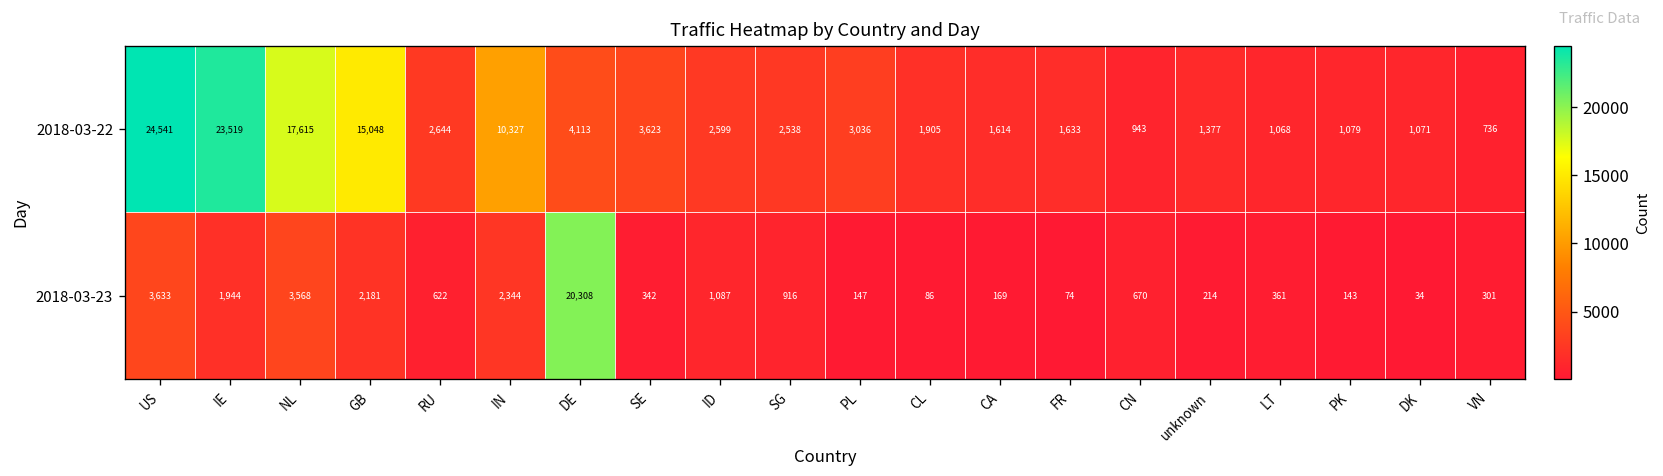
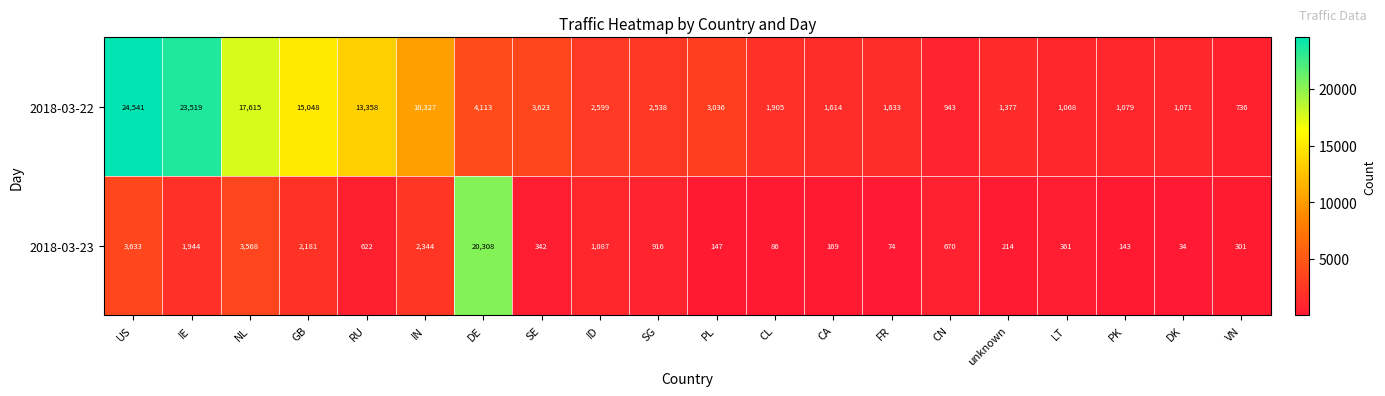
  {
    "2018-03-22": {
      "US": "24,541",
      "IE": "23,519",
      "NL": "17,615",
      "GB": "15,048",
-     "RU": "2,644",
+     "RU": "13,358",
      "IN": "10,327",
      "DE": "4,113",
      "SE": "3,623",
      "ID": "2,599",
      "SG": "2,538",
      "PL": "3,036",
      "CL": "1,905",
      "CA": "1,614",
      "FR": "1,633",
      "CN": "943",
      "unknown": "1,377",
      "LT": "1,068",
      "PK": "1,079",
      "DK": "1,071",
      "VN": "736"
    },
    "2018-03-23": {
      "US": "3,633",
      "IE": "1,944",
      "NL": "3,568",
      "GB": "2,181",
      "RU": "622",
      "IN": "2,344",
      "DE": "20,308",
      "SE": "342",
      "ID": "1,087",
      "SG": "916",
      "PL": "147",
      "CL": "86",
      "CA": "169",
      "FR": "74",
      "CN": "670",
      "unknown": "214",
      "LT": "361",
      "PK": "143",
      "DK": "34",
      "VN": "301"
    }
  }
